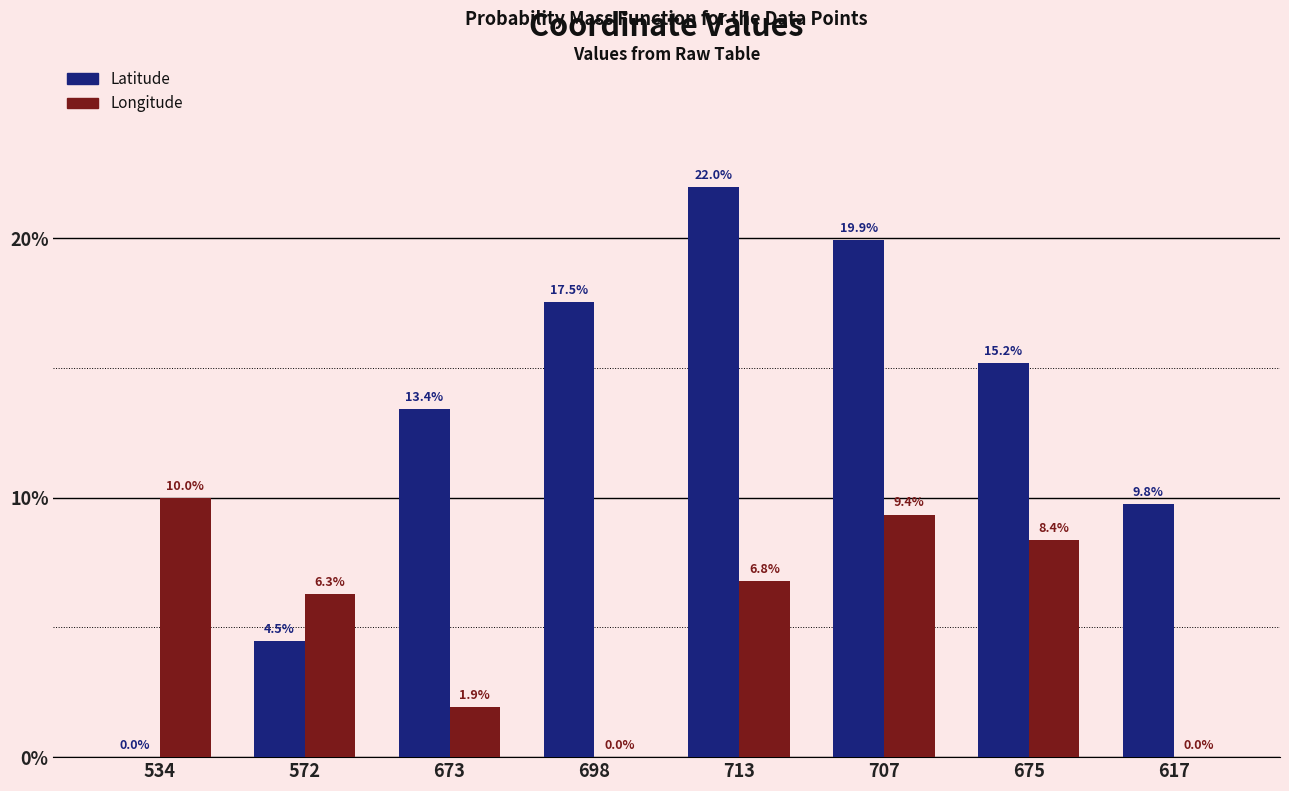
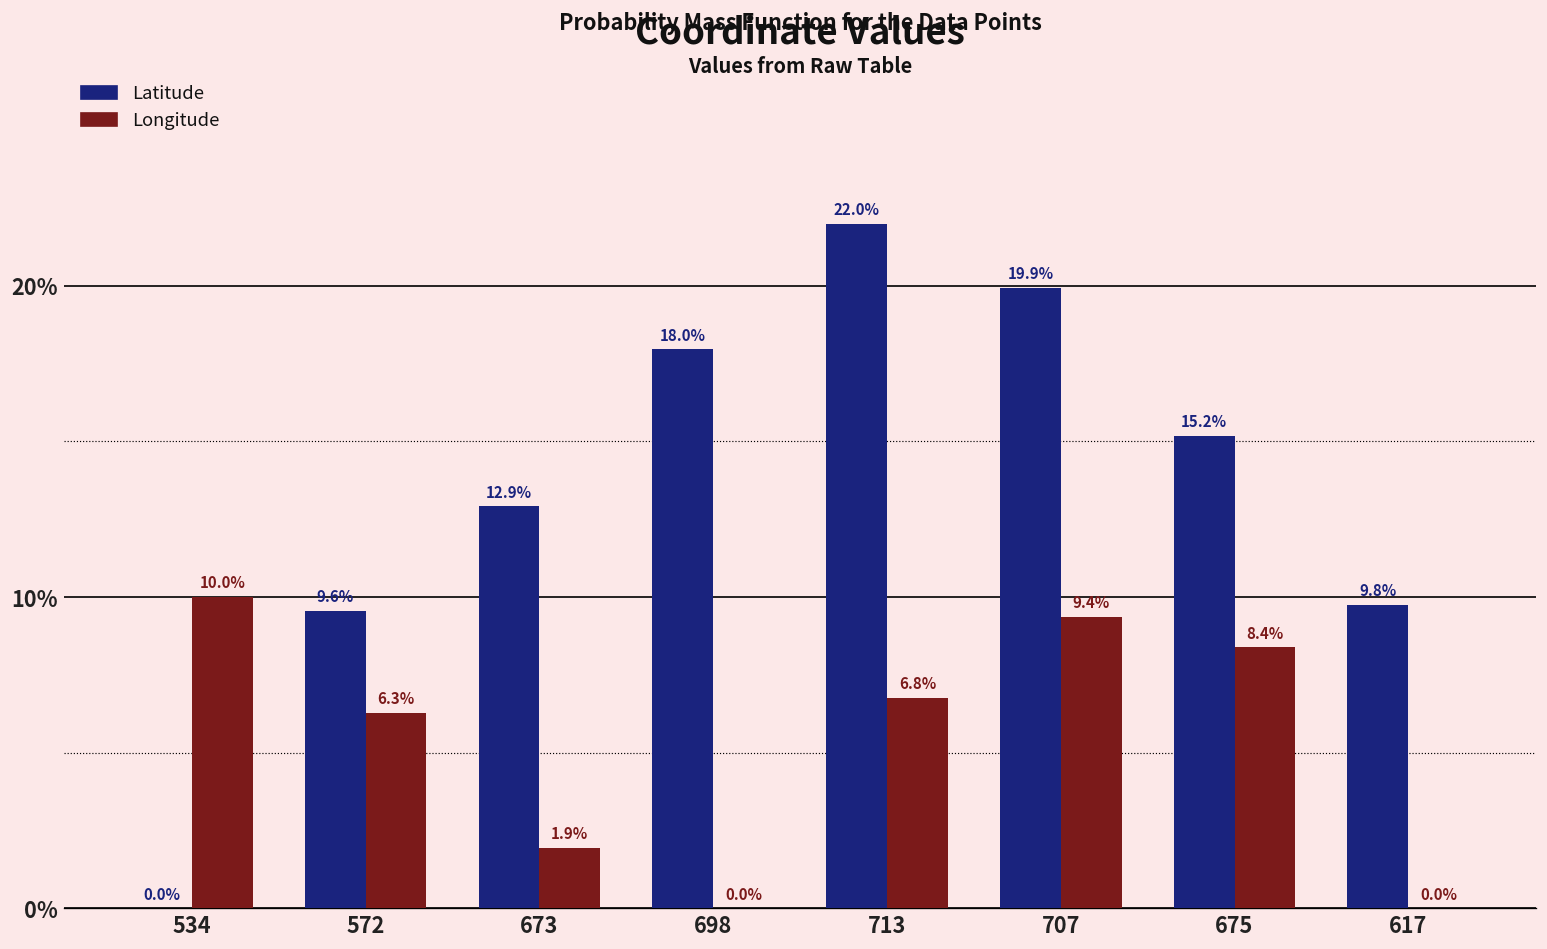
  {
    "Latitude": {
      "534": "0.0%",
-     "572": "4.5%",
-     "673": "13.4%",
-     "698": "17.5%",
+     "572": "9.6%",
+     "673": "12.9%",
+     "698": "18.0%",
      "713": "22.0%",
      "707": "19.9%",
      "675": "15.2%",
      "617": "9.8%"
    },
    "Longitude": {
      "534": "10.0%",
      "572": "6.3%",
      "673": "1.9%",
      "698": "0.0%",
      "713": "6.8%",
      "707": "9.4%",
      "675": "8.4%",
      "617": "0.0%"
    }
  }
